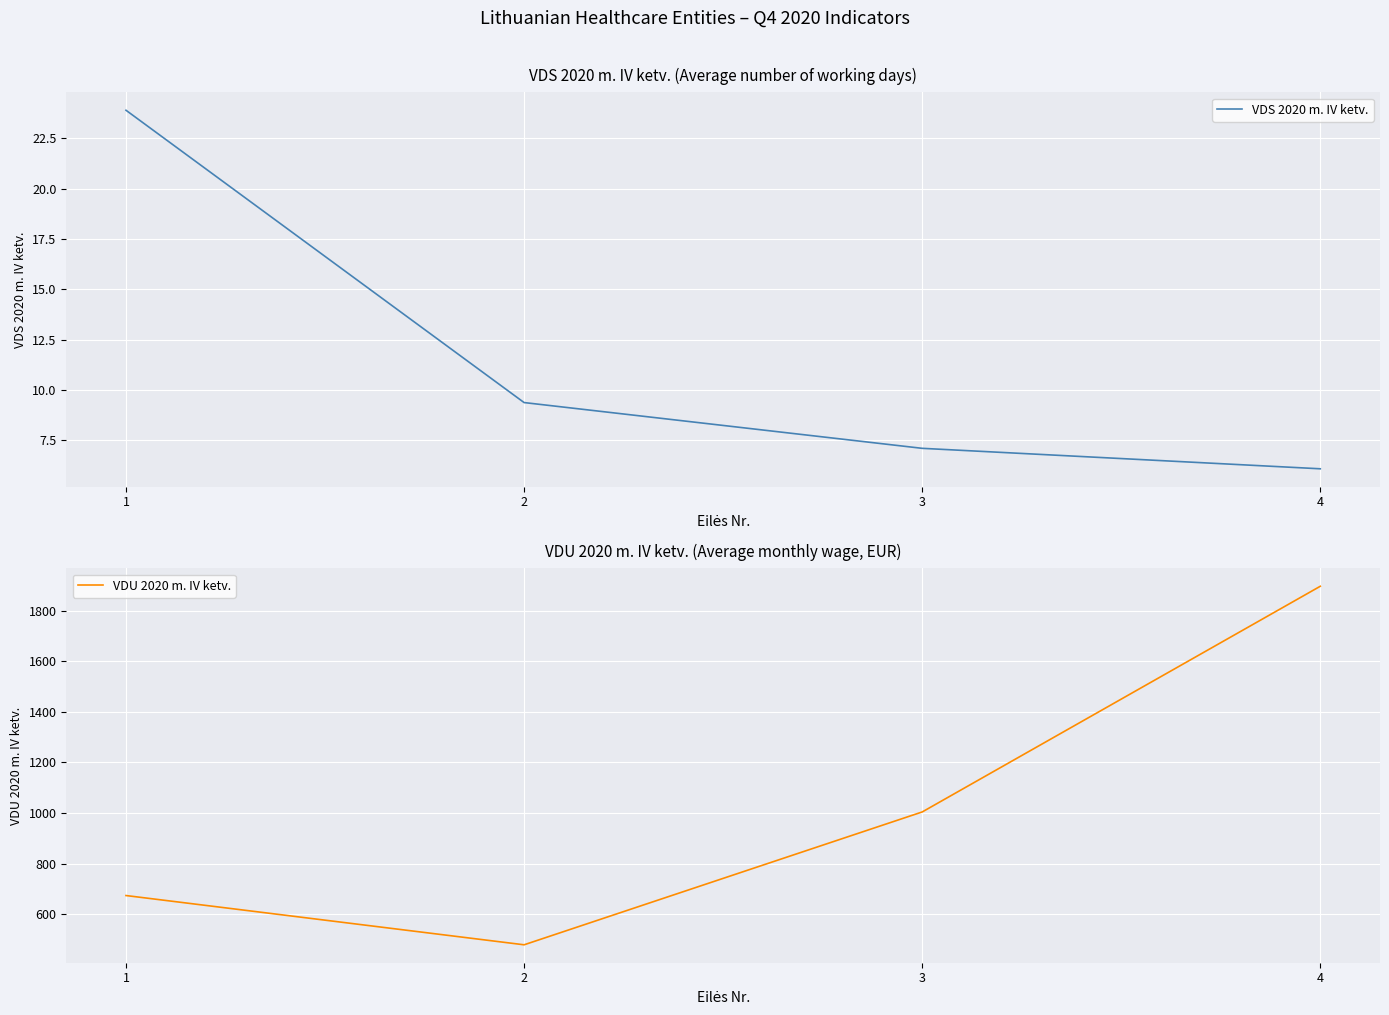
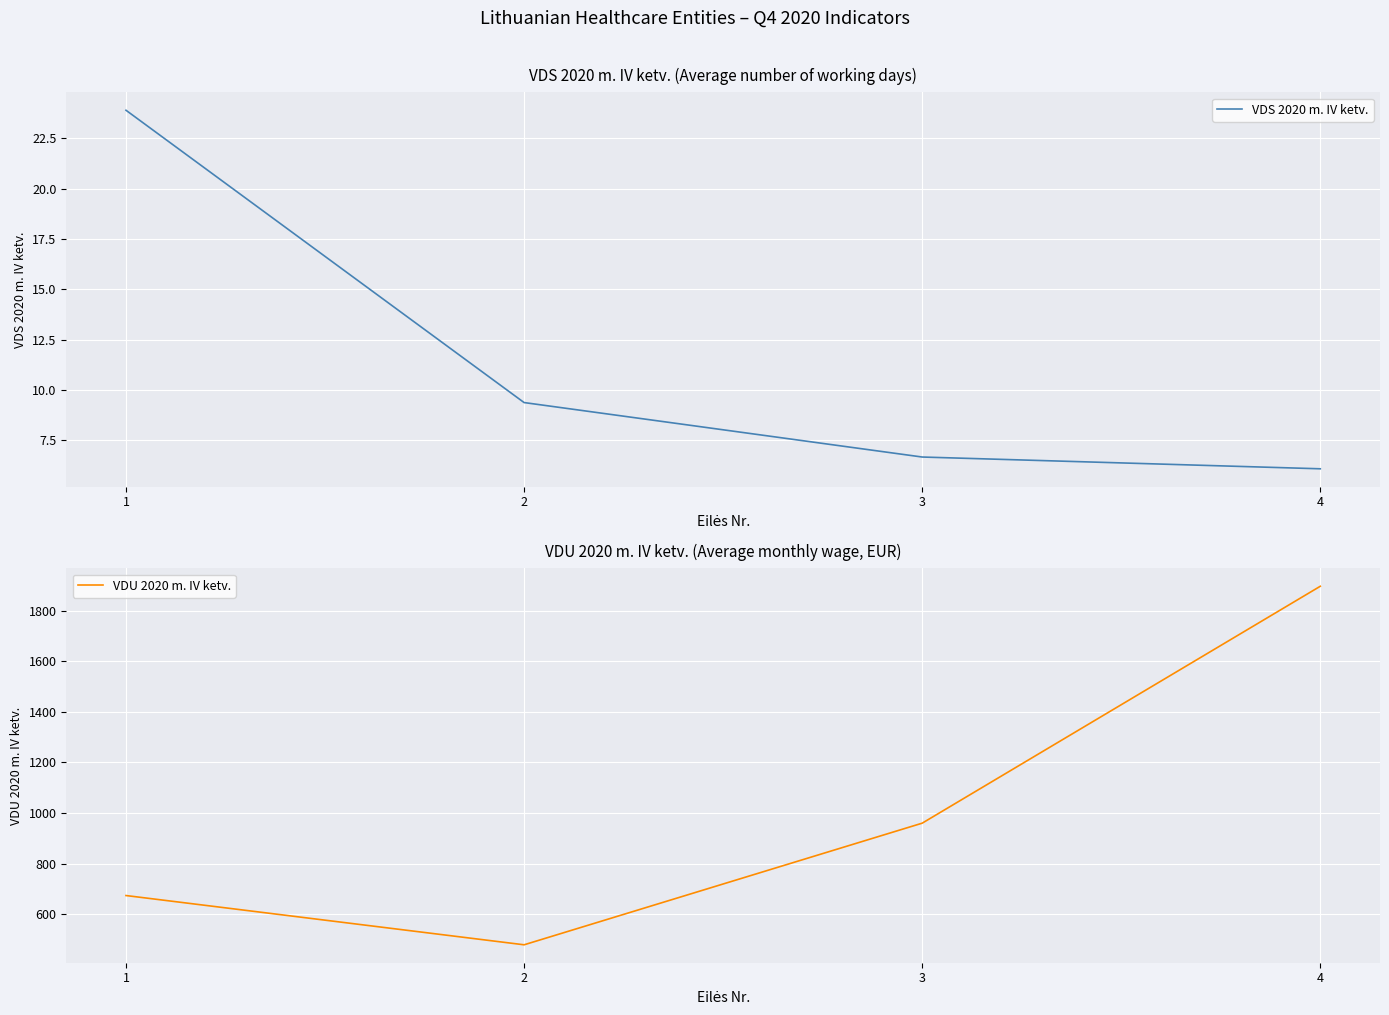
  {
    "VDS 2020 m. IV ketv. (Average number of working days)": {
      "1": 23.9,
      "2": 9.4,
-     "3": 7.1,
+     "3": 6.7,
      "4": 6.1
    },
    "VDU 2020 m. IV ketv. (Average monthly wage, EUR)": {
      "1": 670,
      "2": 480,
-     "3": 1000,
+     "3": 960,
      "4": 1900
    }
  }
